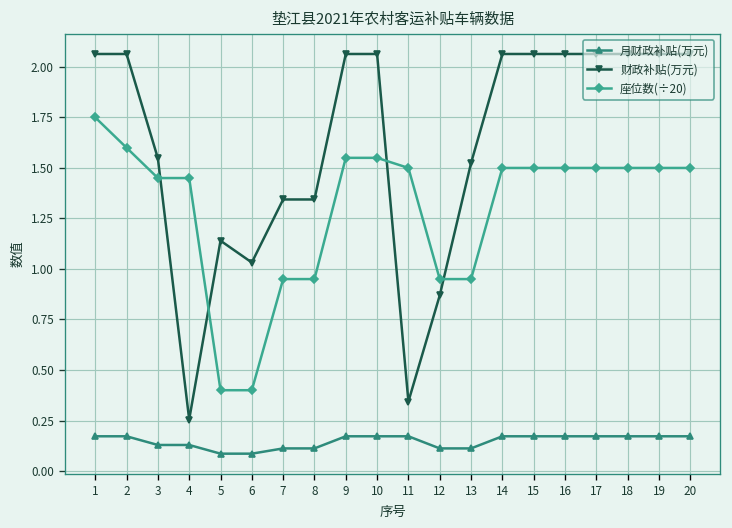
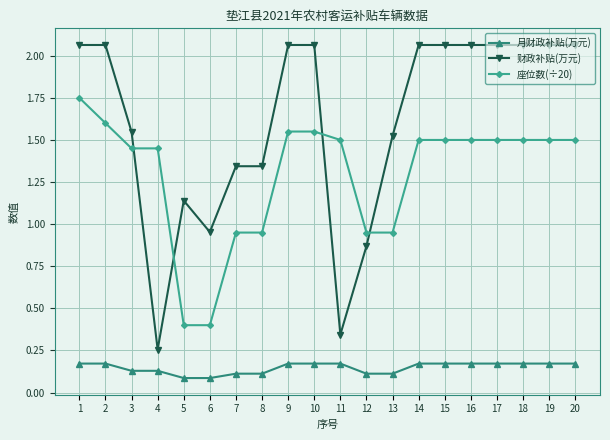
  {
    "财政补贴(万元)": {
      "1": 2.06,
      "2": 2.06,
      "3": 1.55,
      "4": 0.26,
      "5": 1.14,
-     "6": 1.03,
+     "6": 0.95,
      "7": 1.34,
      "8": 1.34,
      "9": 2.06,
      "10": 2.06,
      "11": 0.34,
      "12": 0.87,
      "13": 1.52,
      "14": 2.06,
      "15": 2.06,
      "16": 2.06
    }
  }
